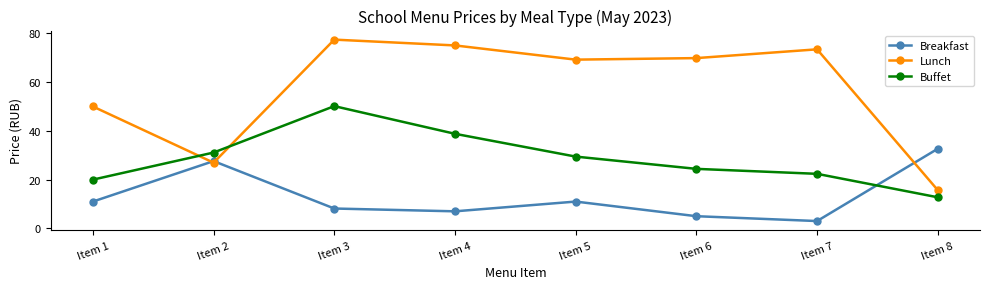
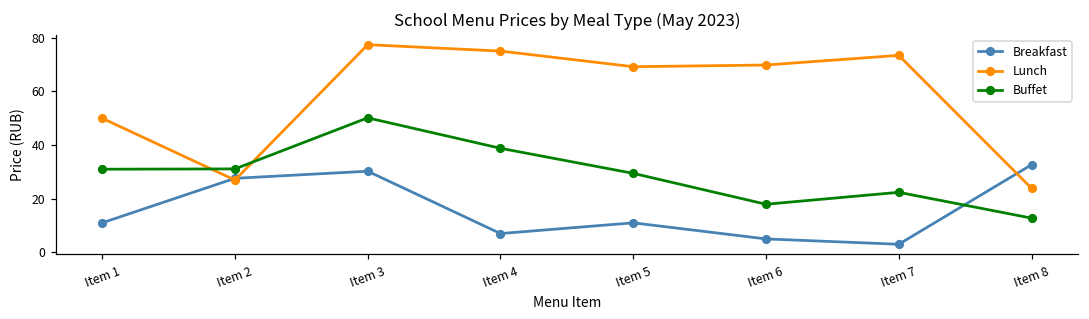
  {
    "Breakfast": {
      "Item 1": 11,
-     "Item 3": 8,
+     "Item 3": 30,
      "Item 4": 7,
      "Item 5": 11,
      "Item 6": 5,
      "Item 7": 3,
      "Item 8": 33
    },
    "Lunch": {
      "Item 1": 50,
      "Item 3": 77,
      "Item 4": 75,
      "Item 5": 69,
      "Item 6": 70,
      "Item 7": 73,
-     "Item 8": 16
+     "Item 8": 24
    },
    "Buffet": {
-     "Item 1": 20,
+     "Item 1": 31,
      "Item 2": 31,
      "Item 3": 50,
      "Item 4": 39,
      "Item 5": 29,
-     "Item 6": 24,
+     "Item 6": 18,
      "Item 7": 22,
      "Item 8": 13
    }
  }
